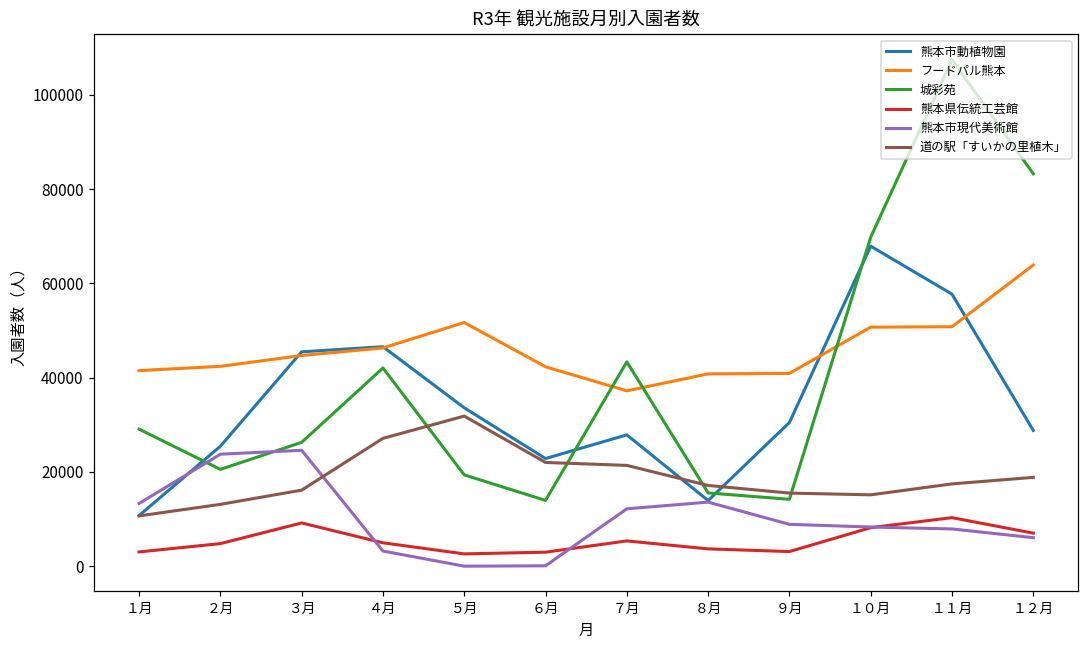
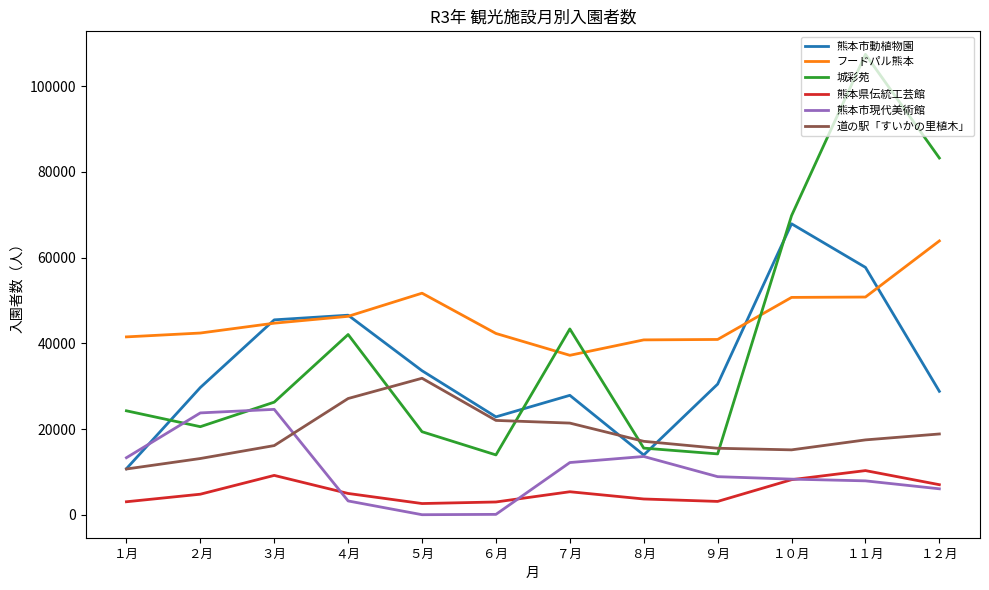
  {
    "熊本市動植物園": {
-     "２月": 25000,
+     "２月": 30000,
      "３月": 45000,
      "５月": 34000,
      "６月": 23000,
      "７月": 28000,
      "９月": 30000,
      "１０月": 68000,
      "１１月": 58000,
      "１２月": 29000
    },
    "フードパル熊本": {
      "１月": 42000,
      "２月": 42000,
      "３月": 45000,
      "５月": 52000,
      "６月": 42000,
      "７月": 37000,
      "８月": 41000,
      "９月": 41000,
      "１０月": 51000,
      "１１月": 51000,
      "１２月": 64000
    },
    "城彩苑": {
-     "１月": 29000,
+     "１月": 24000,
      "２月": 21000,
      "３月": 26000,
      "４月": 42000,
      "５月": 19000,
      "６月": 14000,
      "７月": 43000,
      "８月": 16000,
      "９月": 14000,
      "１０月": 70000,
      "１２月": 83000
    },
    "熊本県伝統工芸館": {
      "１月": 3000,
      "２月": 5000,
      "３月": 9000,
      "４月": 5000,
      "５月": 3000,
      "６月": 3000,
      "７月": 5000,
      "８月": 4000,
      "９月": 3000,
      "１１月": 10000,
      "１２月": 7000
    },
    "熊本市現代美術館": {
      "１月": 13000,
      "２月": 24000,
      "３月": 25000,
      "４月": 3000,
      "５月": 0,
      "６月": 0,
      "７月": 12000,
      "９月": 9000,
      "１１月": 8000,
      "１２月": 6000
    },
    "道の駅「すいかの里植木」": {
      "２月": 13000,
      "３月": 16000,
      "４月": 27000,
      "５月": 32000,
      "６月": 22000,
      "７月": 21000,
      "８月": 17000,
      "９月": 16000,
      "１０月": 15000,
      "１１月": 17000,
      "１２月": 19000
    }
  }
